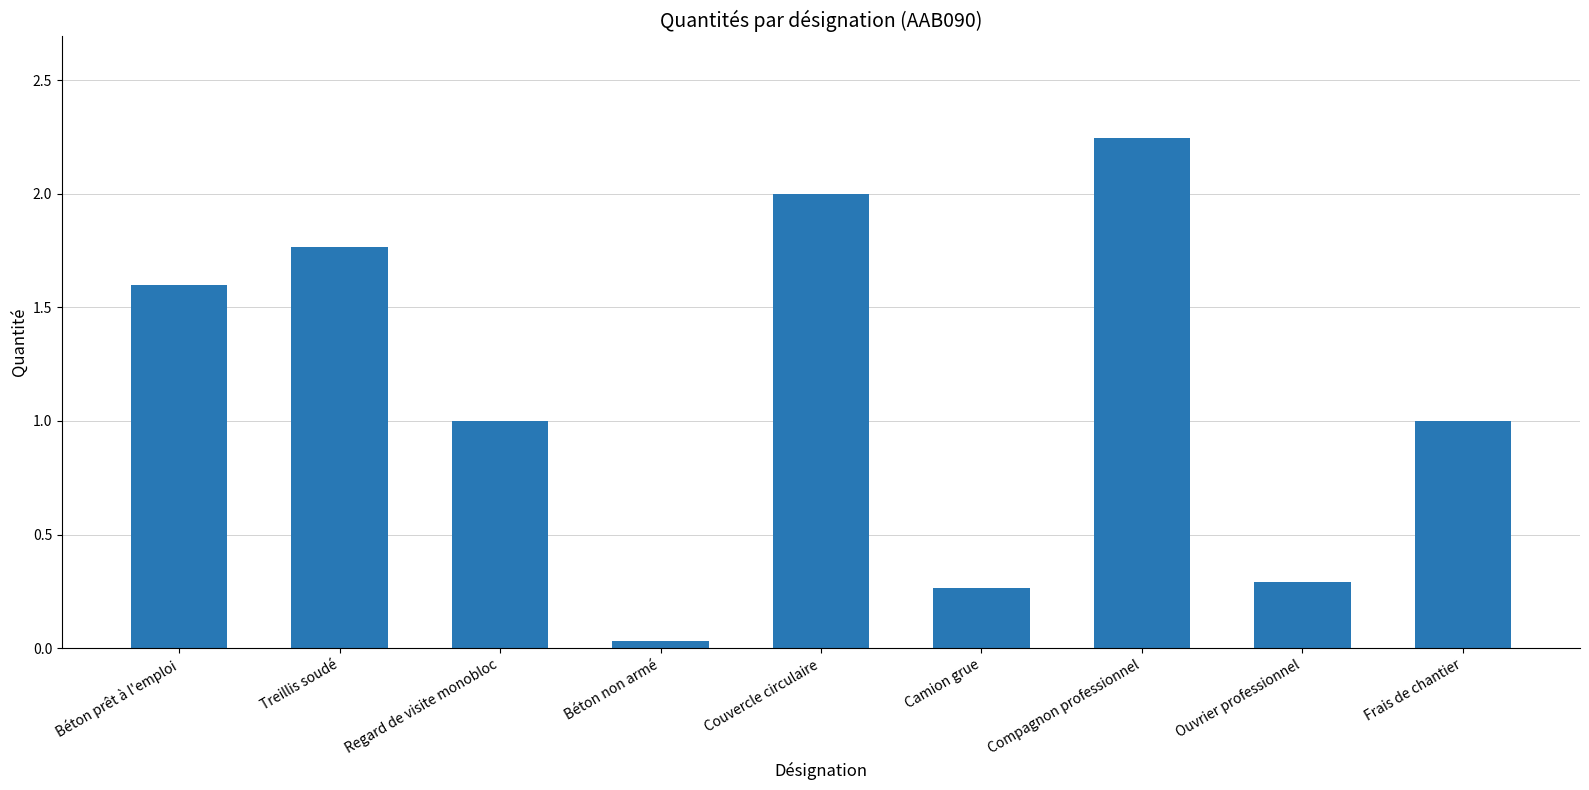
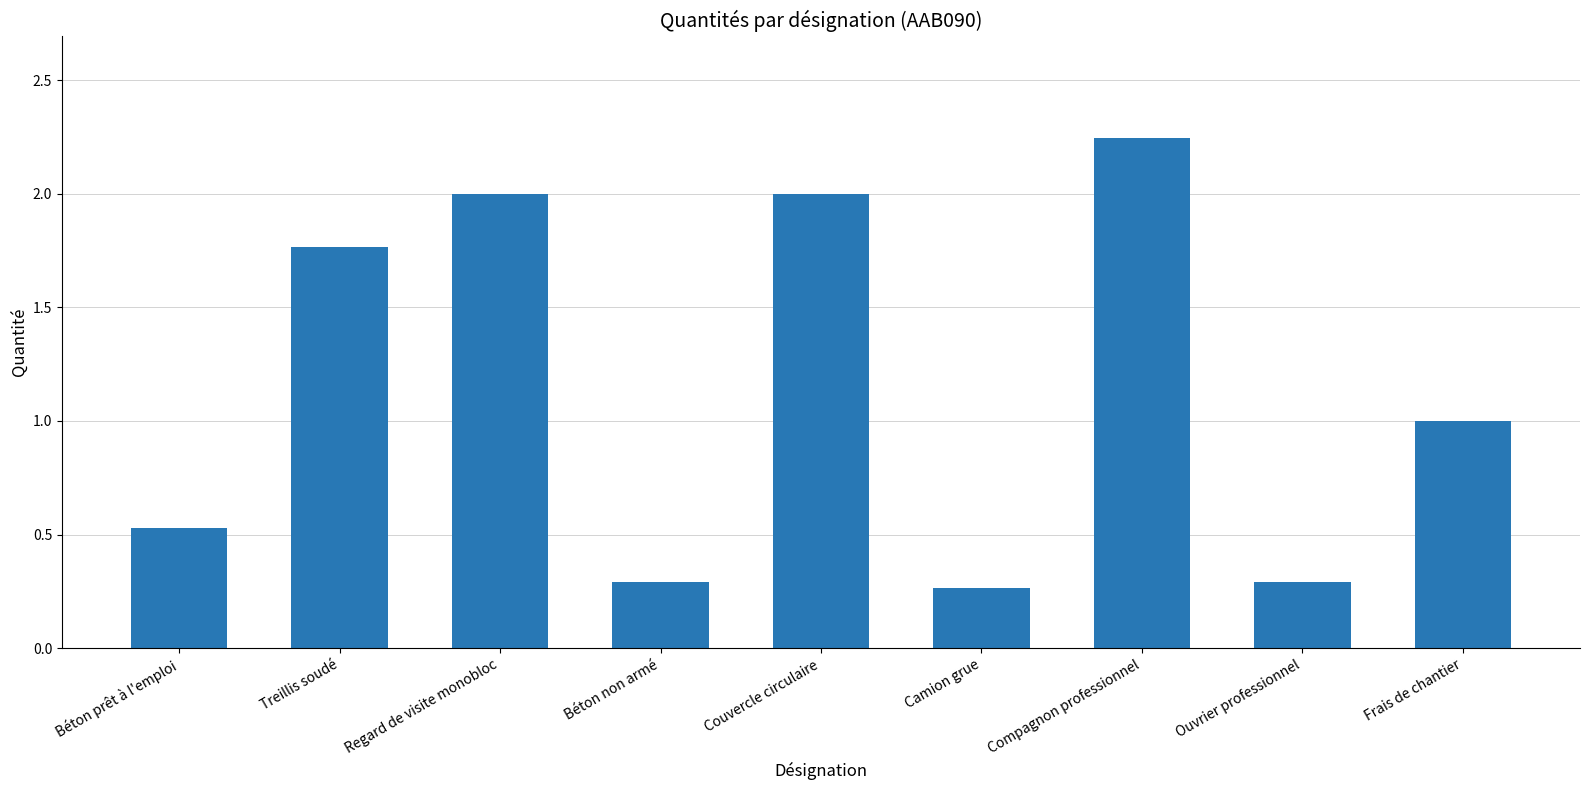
  {
-   "Béton prêt à l'emploi": 1.60,
+   "Béton prêt à l'emploi": 0.53,
    "Treillis soudé": 1.77,
-   "Regard de visite monobloc": 1,
-   "Béton non armé": 0.03,
+   "Regard de visite monobloc": 2,
+   "Béton non armé": 0.29,
    "Couvercle circulaire": 2.00,
    "Camion grue": 0.27,
    "Compagnon professionnel": 2.25,
    "Ouvrier professionnel": 0.29,
    "Frais de chantier": 1.00
  }
